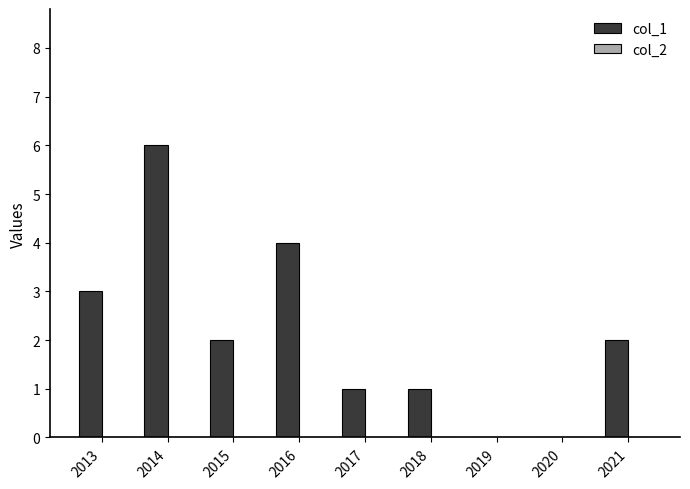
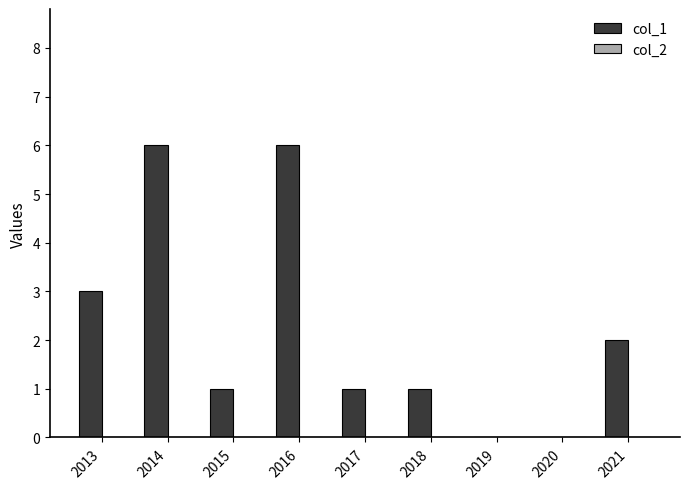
  {
    "col_1": {
      "2013": 3,
      "2014": 6,
-     "2015": 2,
-     "2016": 4,
+     "2015": 1,
+     "2016": 6,
      "2017": 1,
      "2018": 1,
      "2019": 0,
      "2020": 0,
      "2021": 2
    },
    "col_2": {
      "2013": 0,
      "2014": 0,
      "2015": 0,
      "2016": 0,
      "2017": 0,
      "2018": 0,
      "2019": 0,
      "2020": 0,
      "2021": 0
    }
  }
